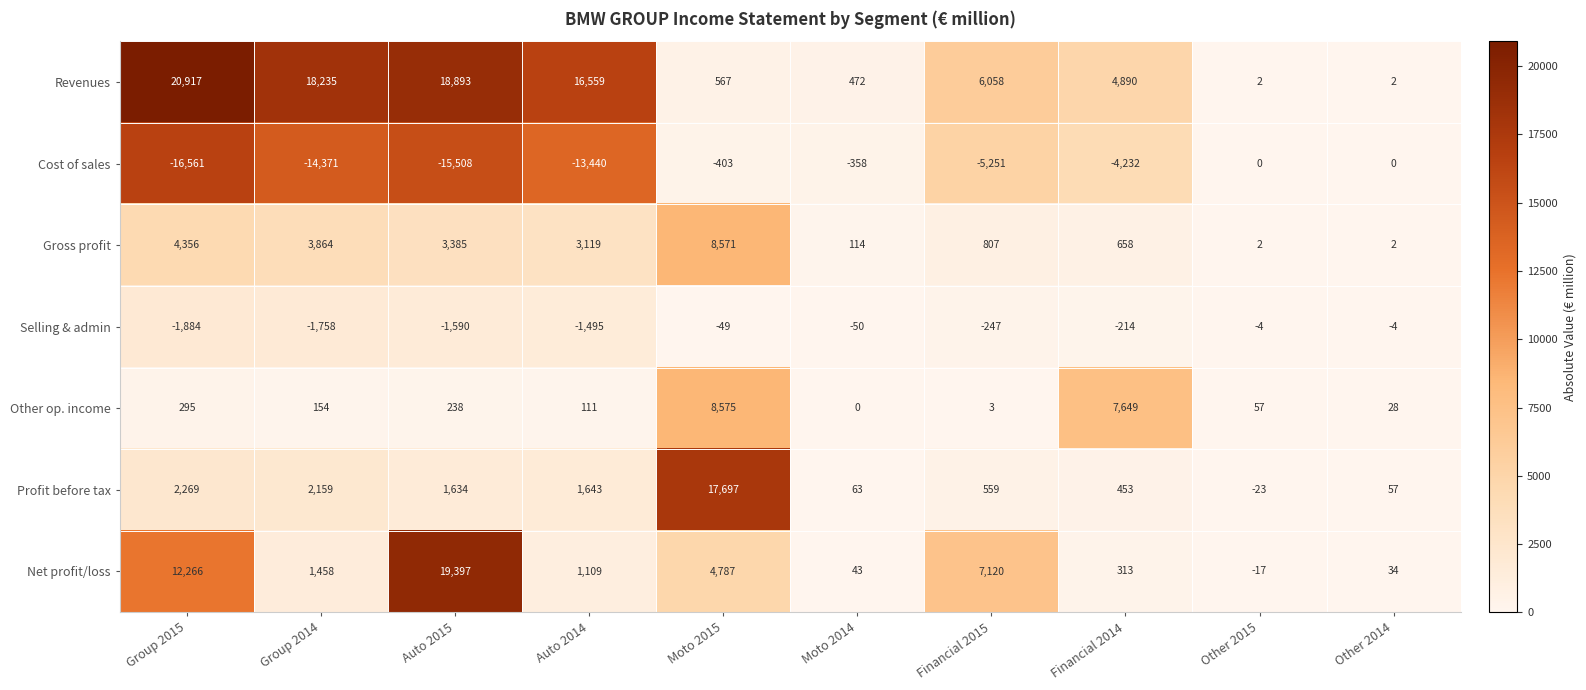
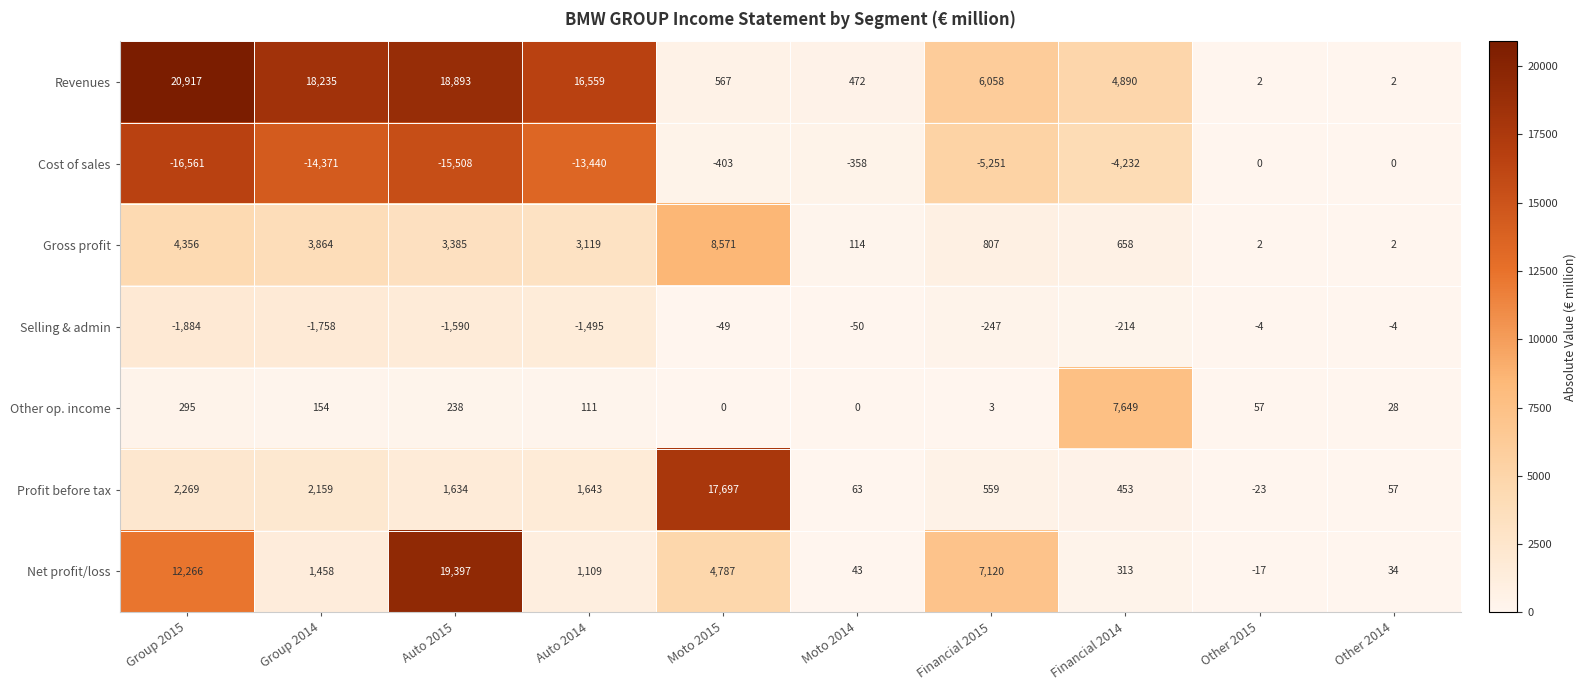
  {
    "Revenues": {
      "Group 2015": "20,917",
      "Group 2014": "18,235",
      "Auto 2015": "18,893",
      "Auto 2014": "16,559",
      "Moto 2015": "567",
      "Moto 2014": "472",
      "Financial 2015": "6,058",
      "Financial 2014": "4,890",
      "Other 2015": "2",
      "Other 2014": "2"
    },
    "Cost of sales": {
      "Group 2015": "-16,561",
      "Group 2014": "-14,371",
      "Auto 2015": "-15,508",
      "Auto 2014": "-13,440",
      "Moto 2015": "-403",
      "Moto 2014": "-358",
      "Financial 2015": "-5,251",
      "Financial 2014": "-4,232",
      "Other 2015": "0",
      "Other 2014": "0"
    },
    "Gross profit": {
      "Group 2015": "4,356",
      "Group 2014": "3,864",
      "Auto 2015": "3,385",
      "Auto 2014": "3,119",
      "Moto 2015": "8,571",
      "Moto 2014": "114",
      "Financial 2015": "807",
      "Financial 2014": "658",
      "Other 2015": "2",
      "Other 2014": "2"
    },
    "Selling & admin": {
      "Group 2015": "-1,884",
      "Group 2014": "-1,758",
      "Auto 2015": "-1,590",
      "Auto 2014": "-1,495",
      "Moto 2015": "-49",
      "Moto 2014": "-50",
      "Financial 2015": "-247",
      "Financial 2014": "-214",
      "Other 2015": "-4",
      "Other 2014": "-4"
    },
    "Other op. income": {
      "Group 2015": "295",
      "Group 2014": "154",
      "Auto 2015": "238",
      "Auto 2014": "111",
-     "Moto 2015": "8,575",
+     "Moto 2015": "0",
      "Moto 2014": "0",
      "Financial 2015": "3",
      "Financial 2014": "7,649",
      "Other 2015": "57",
      "Other 2014": "28"
    },
    "Profit before tax": {
      "Group 2015": "2,269",
      "Group 2014": "2,159",
      "Auto 2015": "1,634",
      "Auto 2014": "1,643",
      "Moto 2015": "17,697",
      "Moto 2014": "63",
      "Financial 2015": "559",
      "Financial 2014": "453",
      "Other 2015": "-23",
      "Other 2014": "57"
    },
    "Net profit/loss": {
      "Group 2015": "12,266",
      "Group 2014": "1,458",
      "Auto 2015": "19,397",
      "Auto 2014": "1,109",
      "Moto 2015": "4,787",
      "Moto 2014": "43",
      "Financial 2015": "7,120",
      "Financial 2014": "313",
      "Other 2015": "-17",
      "Other 2014": "34"
    }
  }
